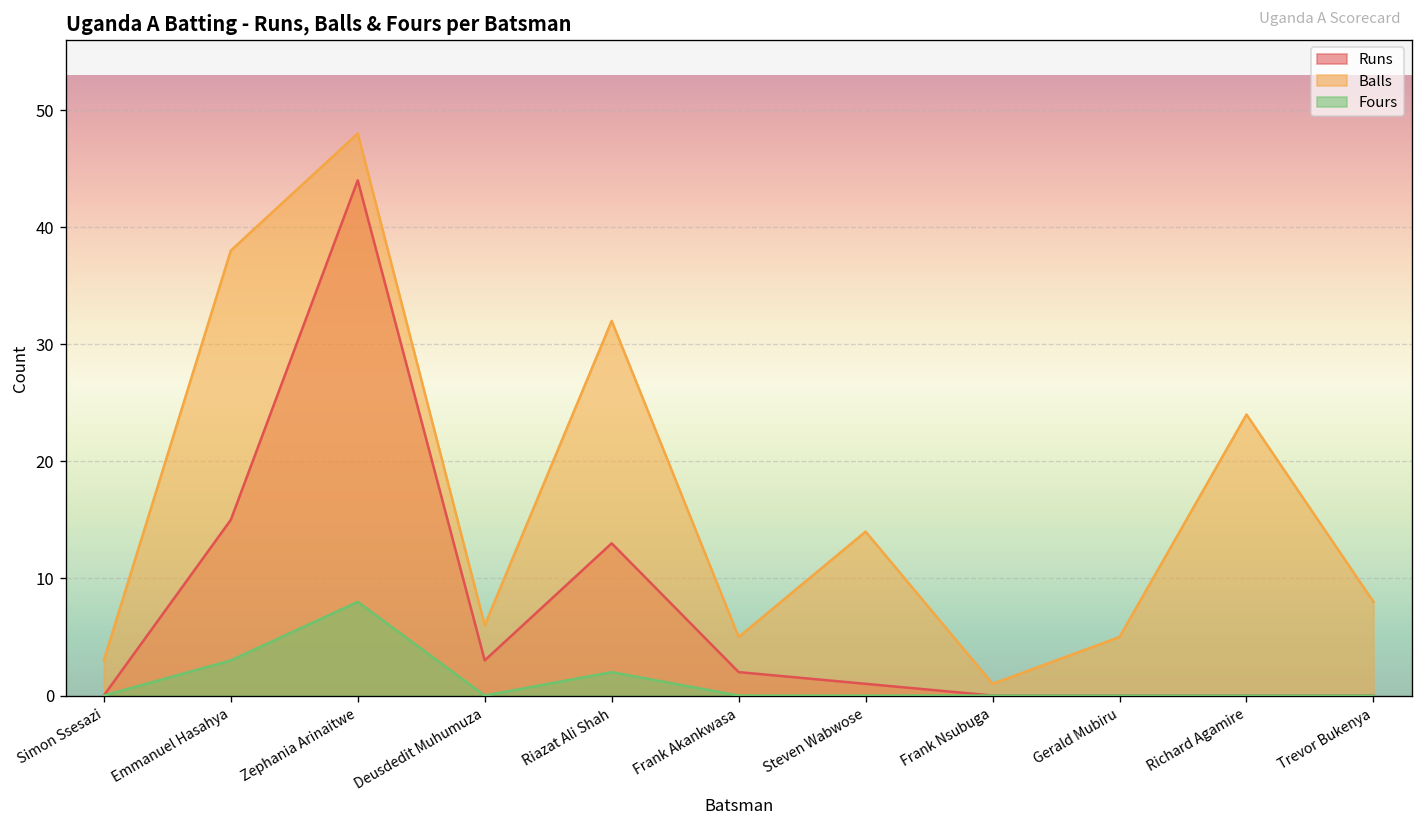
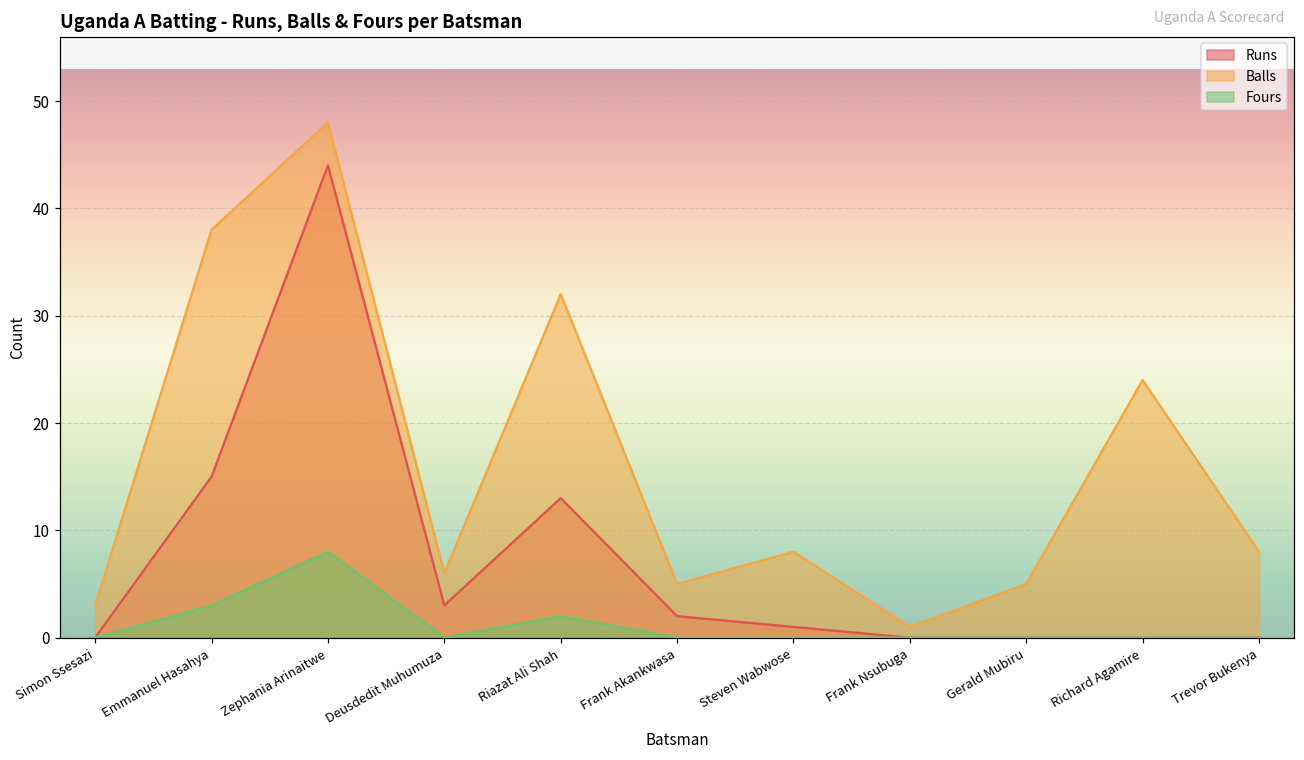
  {
    "Runs": {
      "Emmanuel Hasahya": 15,
      "Zephania Arinaitwe": 44,
      "Deusdedit Muhumuza": 3,
      "Riazat Ali Shah": 13,
      "Frank Akankwasa": 2,
      "Steven Wabwose": 1
    },
    "Balls": {
      "Simon Ssesazi": 3,
      "Emmanuel Hasahya": 38,
      "Zephania Arinaitwe": 48,
      "Deusdedit Muhumuza": 6,
      "Riazat Ali Shah": 32,
      "Frank Akankwasa": 5,
-     "Steven Wabwose": 14,
+     "Steven Wabwose": 8,
      "Frank Nsubuga": 1,
      "Gerald Mubiru": 5,
      "Richard Agamire": 24,
      "Trevor Bukenya": 8
    },
    "Fours": {
      "Emmanuel Hasahya": 3,
      "Zephania Arinaitwe": 8,
      "Deusdedit Muhumuza": 0,
      "Riazat Ali Shah": 2,
      "Frank Akankwasa": 0,
      "Steven Wabwose": 0
    }
  }
